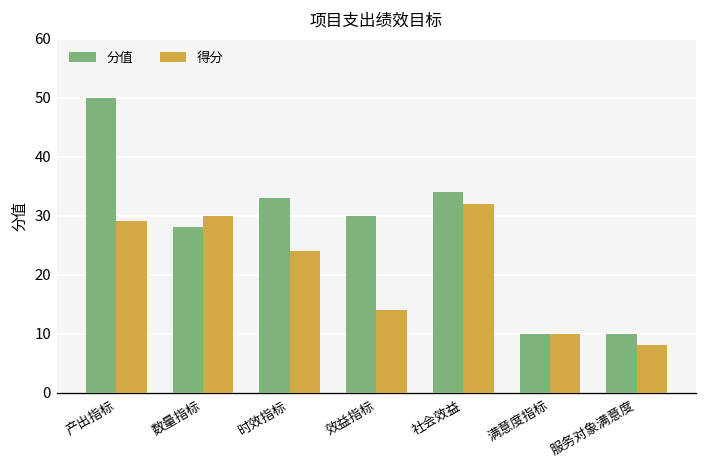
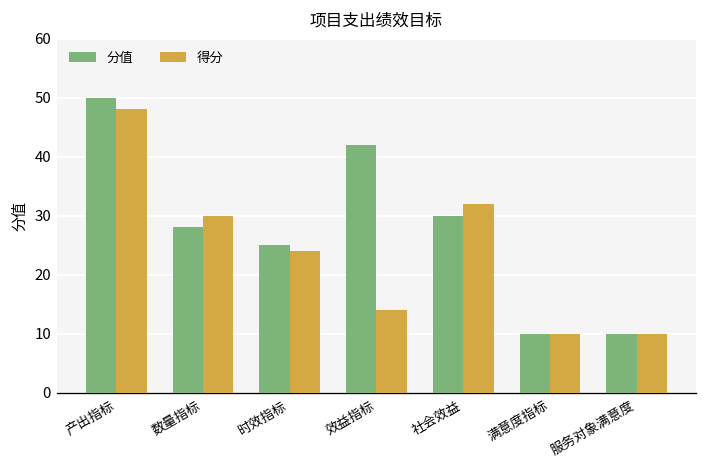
  {
    "分值": {
      "产出指标": 50,
      "数量指标": 28,
-     "时效指标": 33,
-     "效益指标": 30,
-     "社会效益": 34,
+     "时效指标": 25,
+     "效益指标": 42,
+     "社会效益": 30,
      "满意度指标": 10,
      "服务对象满意度": 10
    },
    "得分": {
-     "产出指标": 29,
+     "产出指标": 48,
      "数量指标": 30,
      "时效指标": 24,
      "效益指标": 14,
      "社会效益": 32,
      "满意度指标": 10,
-     "服务对象满意度": 8
+     "服务对象满意度": 10
    }
  }
